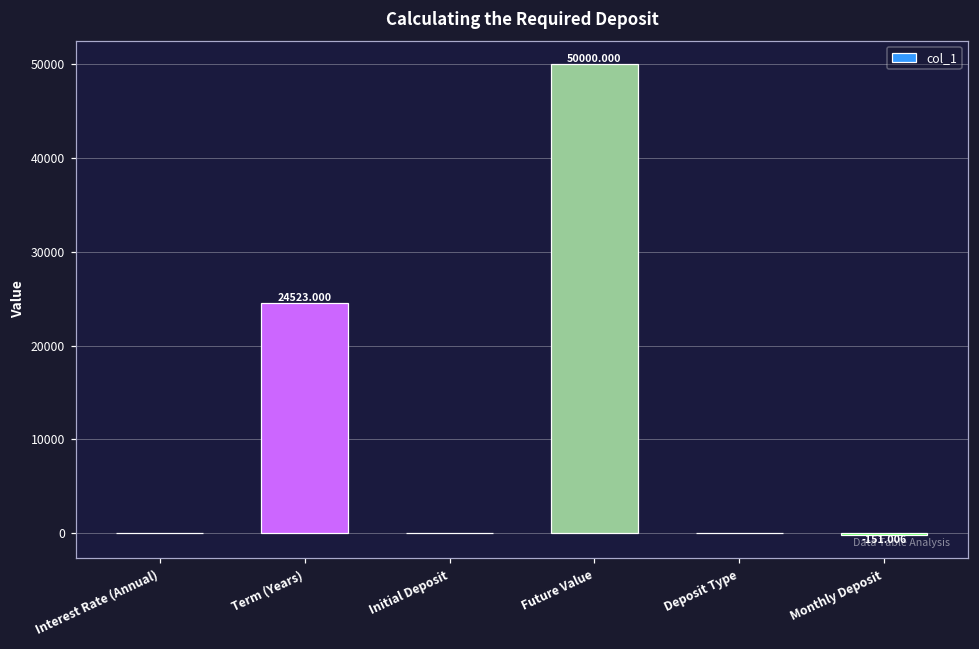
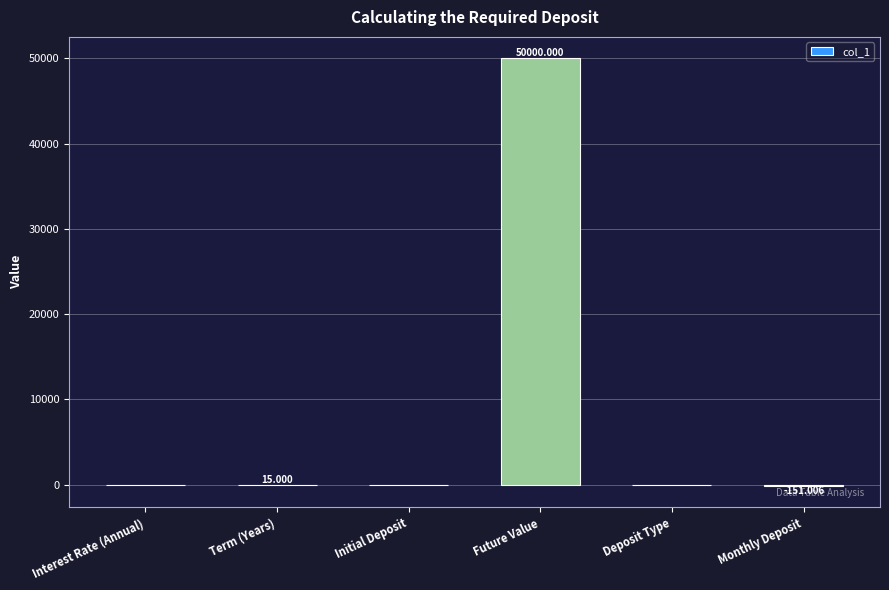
  {
-   "Term (Years)": 24523.000,
+   "Term (Years)": 15.000,
    "Future Value": 50000.000
  }
